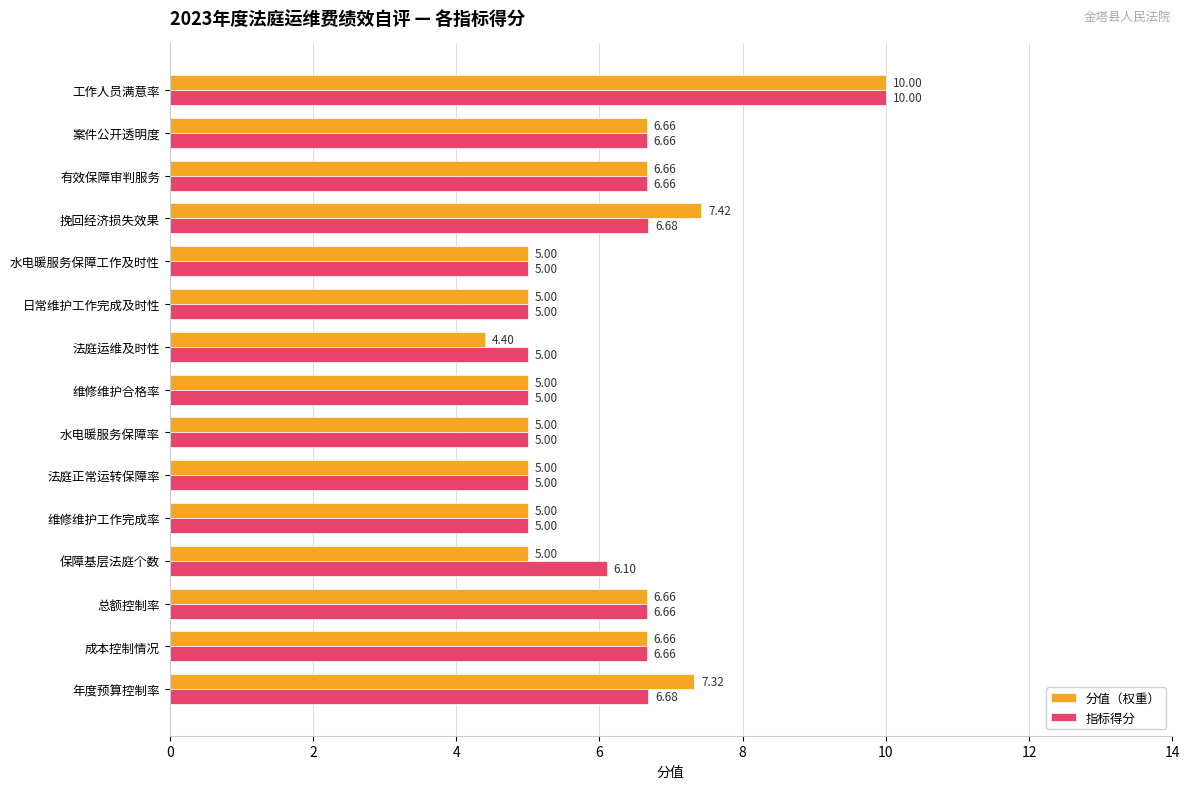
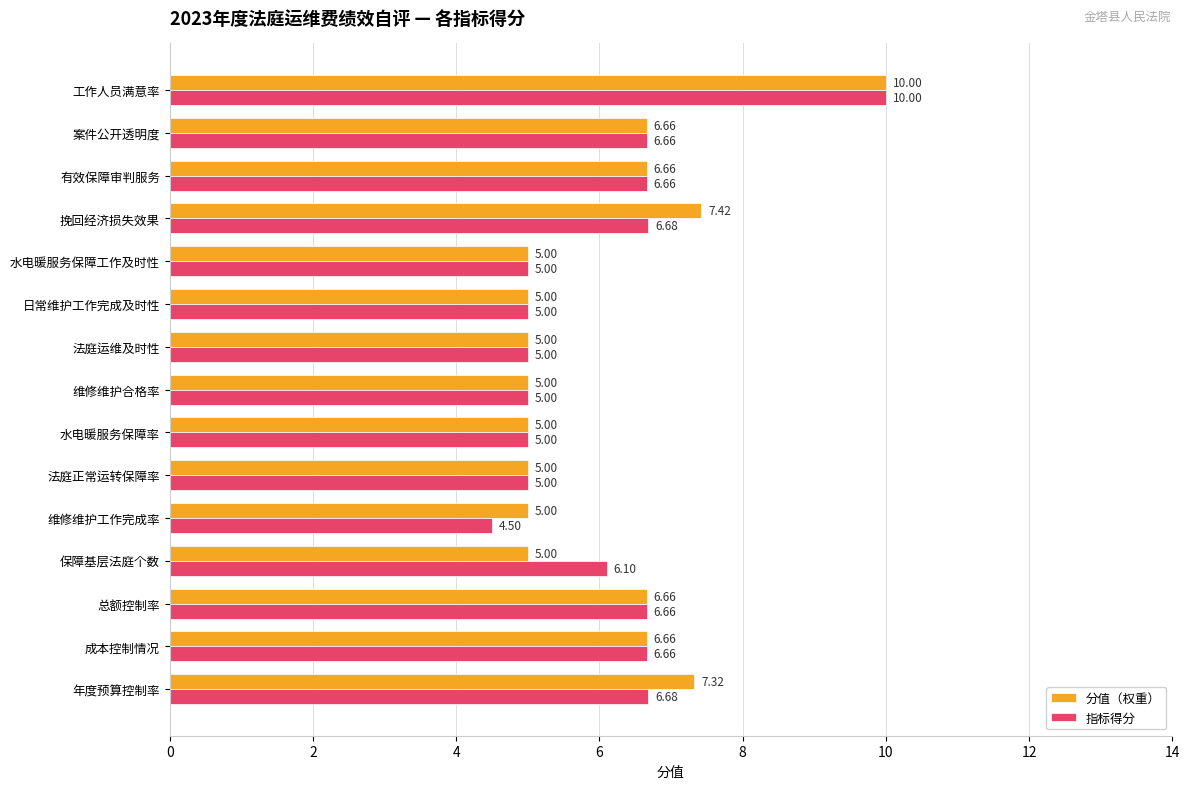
  {
    "分值（权重）": {
      "工作人员满意率": 10.00,
      "案件公开透明度": 6.66,
      "有效保障审判服务": 6.66,
      "挽回经济损失效果": 7.42,
      "水电暖服务保障工作及时性": 5.00,
      "日常维护工作完成及时性": 5.00,
-     "法庭运维及时性": 4.40,
+     "法庭运维及时性": 5.00,
      "维修维护合格率": 5.00,
      "水电暖服务保障率": 5.00,
      "法庭正常运转保障率": 5.00,
      "维修维护工作完成率": 5.00,
      "保障基层法庭个数": 5.00,
      "总额控制率": 6.66,
      "成本控制情况": 6.66,
      "年度预算控制率": 7.32
    },
    "指标得分": {
      "工作人员满意率": 10.00,
      "案件公开透明度": 6.66,
      "有效保障审判服务": 6.66,
      "挽回经济损失效果": 6.68,
      "水电暖服务保障工作及时性": 5.00,
      "日常维护工作完成及时性": 5.00,
      "法庭运维及时性": 5.00,
      "维修维护合格率": 5.00,
      "水电暖服务保障率": 5.00,
      "法庭正常运转保障率": 5.00,
-     "维修维护工作完成率": 5.00,
+     "维修维护工作完成率": 4.50,
      "保障基层法庭个数": 6.10,
      "总额控制率": 6.66,
      "成本控制情况": 6.66,
      "年度预算控制率": 6.68
    }
  }
